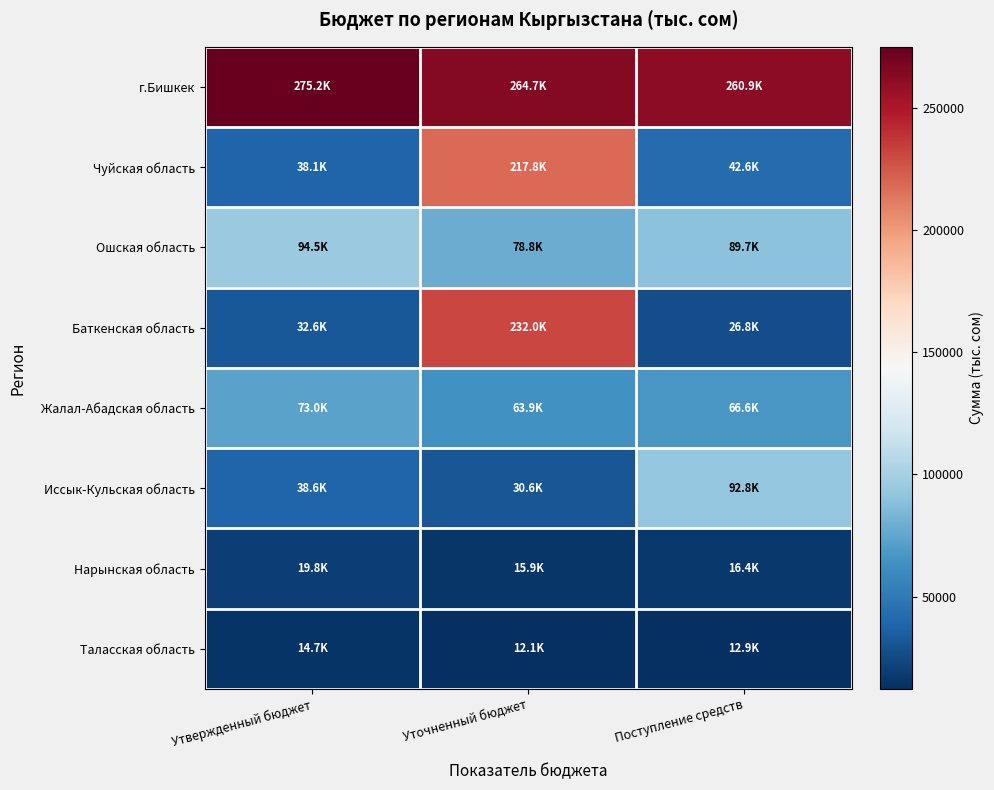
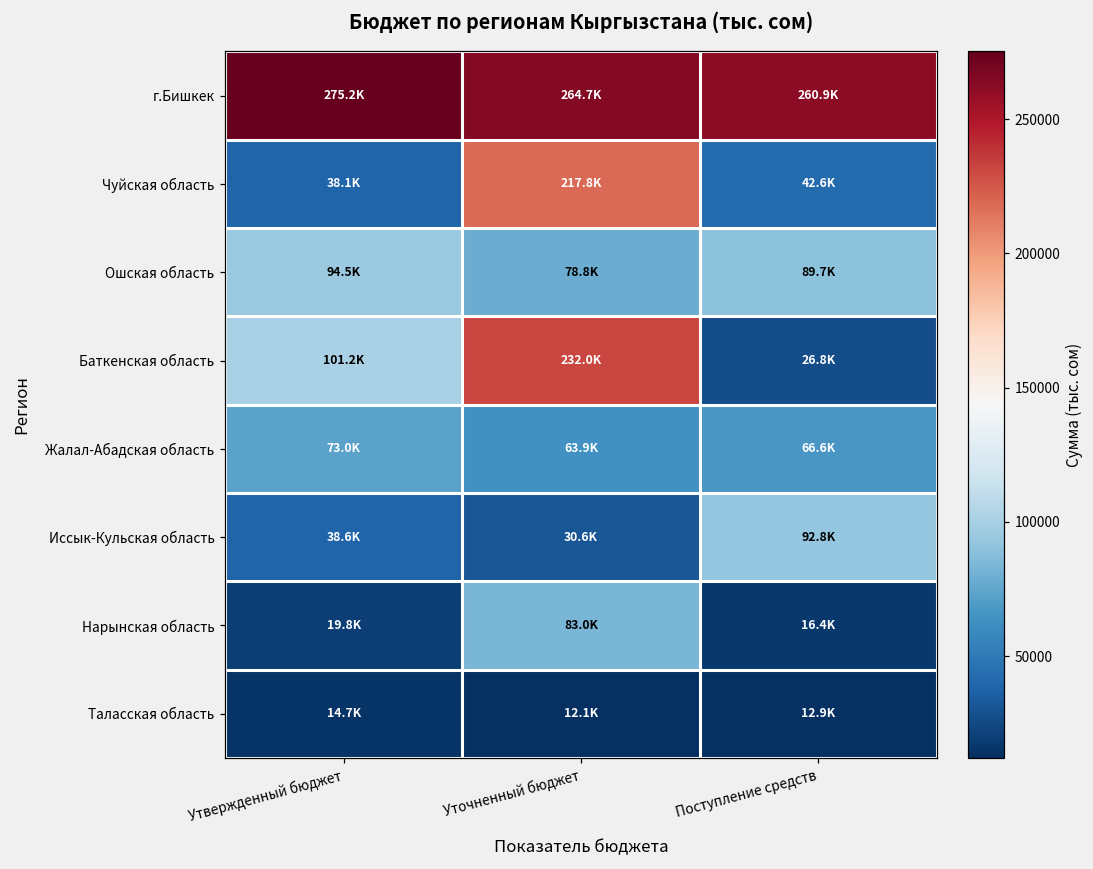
  {
    "г.Бишкек": {
      "Утвержденный бюджет": "275.2K",
      "Уточненный бюджет": "264.7K",
      "Поступление средств": "260.9K"
    },
    "Чуйская область": {
      "Утвержденный бюджет": "38.1K",
      "Уточненный бюджет": "217.8K",
      "Поступление средств": "42.6K"
    },
    "Ошская область": {
      "Утвержденный бюджет": "94.5K",
      "Уточненный бюджет": "78.8K",
      "Поступление средств": "89.7K"
    },
    "Баткенская область": {
-     "Утвержденный бюджет": "32.6K",
+     "Утвержденный бюджет": "101.2K",
      "Уточненный бюджет": "232.0K",
      "Поступление средств": "26.8K"
    },
    "Жалал-Абадская область": {
      "Утвержденный бюджет": "73.0K",
      "Уточненный бюджет": "63.9K",
      "Поступление средств": "66.6K"
    },
    "Иссык-Кульская область": {
      "Утвержденный бюджет": "38.6K",
      "Уточненный бюджет": "30.6K",
      "Поступление средств": "92.8K"
    },
    "Нарынская область": {
      "Утвержденный бюджет": "19.8K",
-     "Уточненный бюджет": "15.9K",
+     "Уточненный бюджет": "83.0K",
      "Поступление средств": "16.4K"
    },
    "Таласская область": {
      "Утвержденный бюджет": "14.7K",
      "Уточненный бюджет": "12.1K",
      "Поступление средств": "12.9K"
    }
  }
